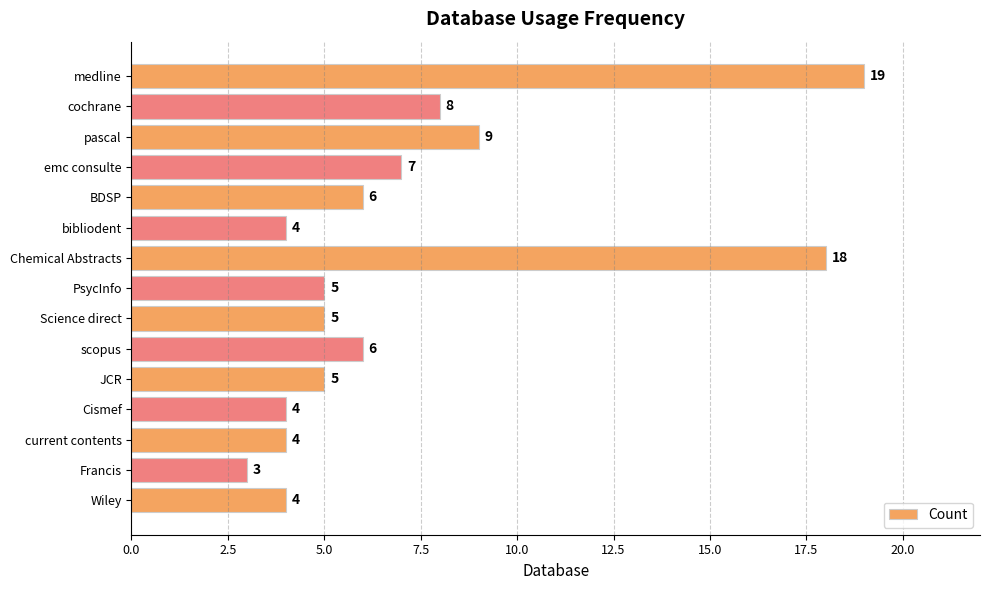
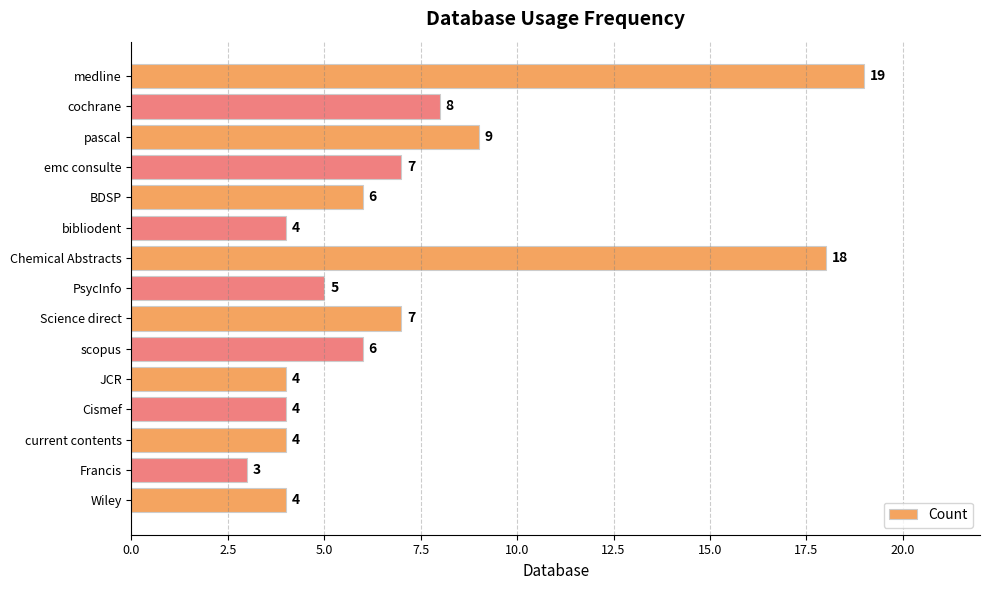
  {
    "medline": 19,
    "cochrane": 8,
    "pascal": 9,
    "emc consulte": 7,
    "BDSP": 6,
    "bibliodent": 4,
    "Chemical Abstracts": 18,
    "PsycInfo": 5,
-   "Science direct": 5,
+   "Science direct": 7,
    "scopus": 6,
-   "JCR": 5,
+   "JCR": 4,
    "Cismef": 4,
    "current contents": 4,
    "Francis": 3,
    "Wiley": 4
  }
